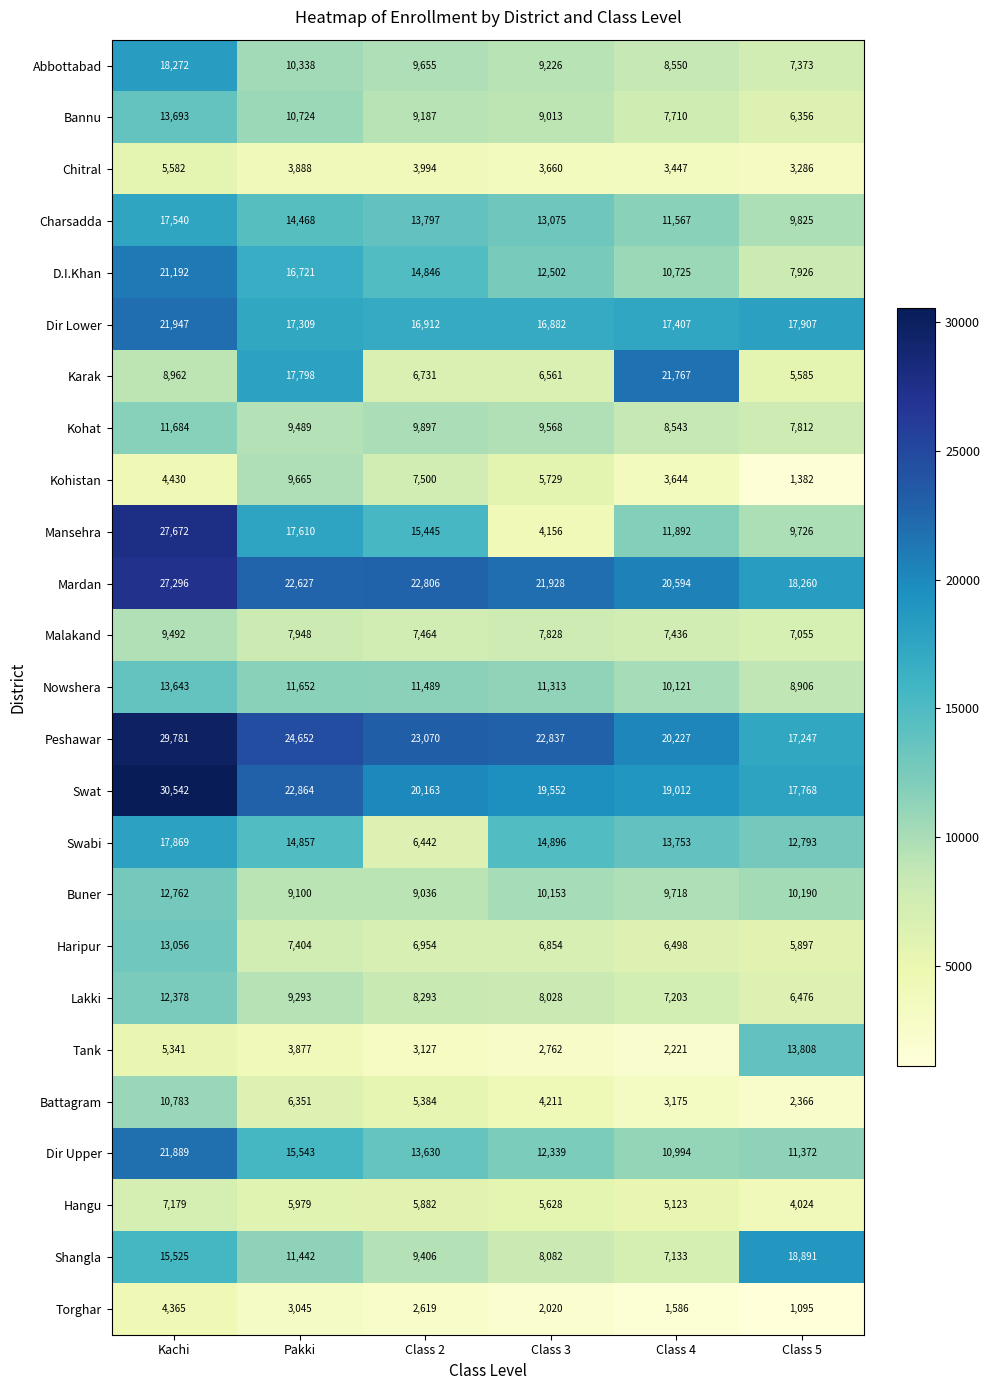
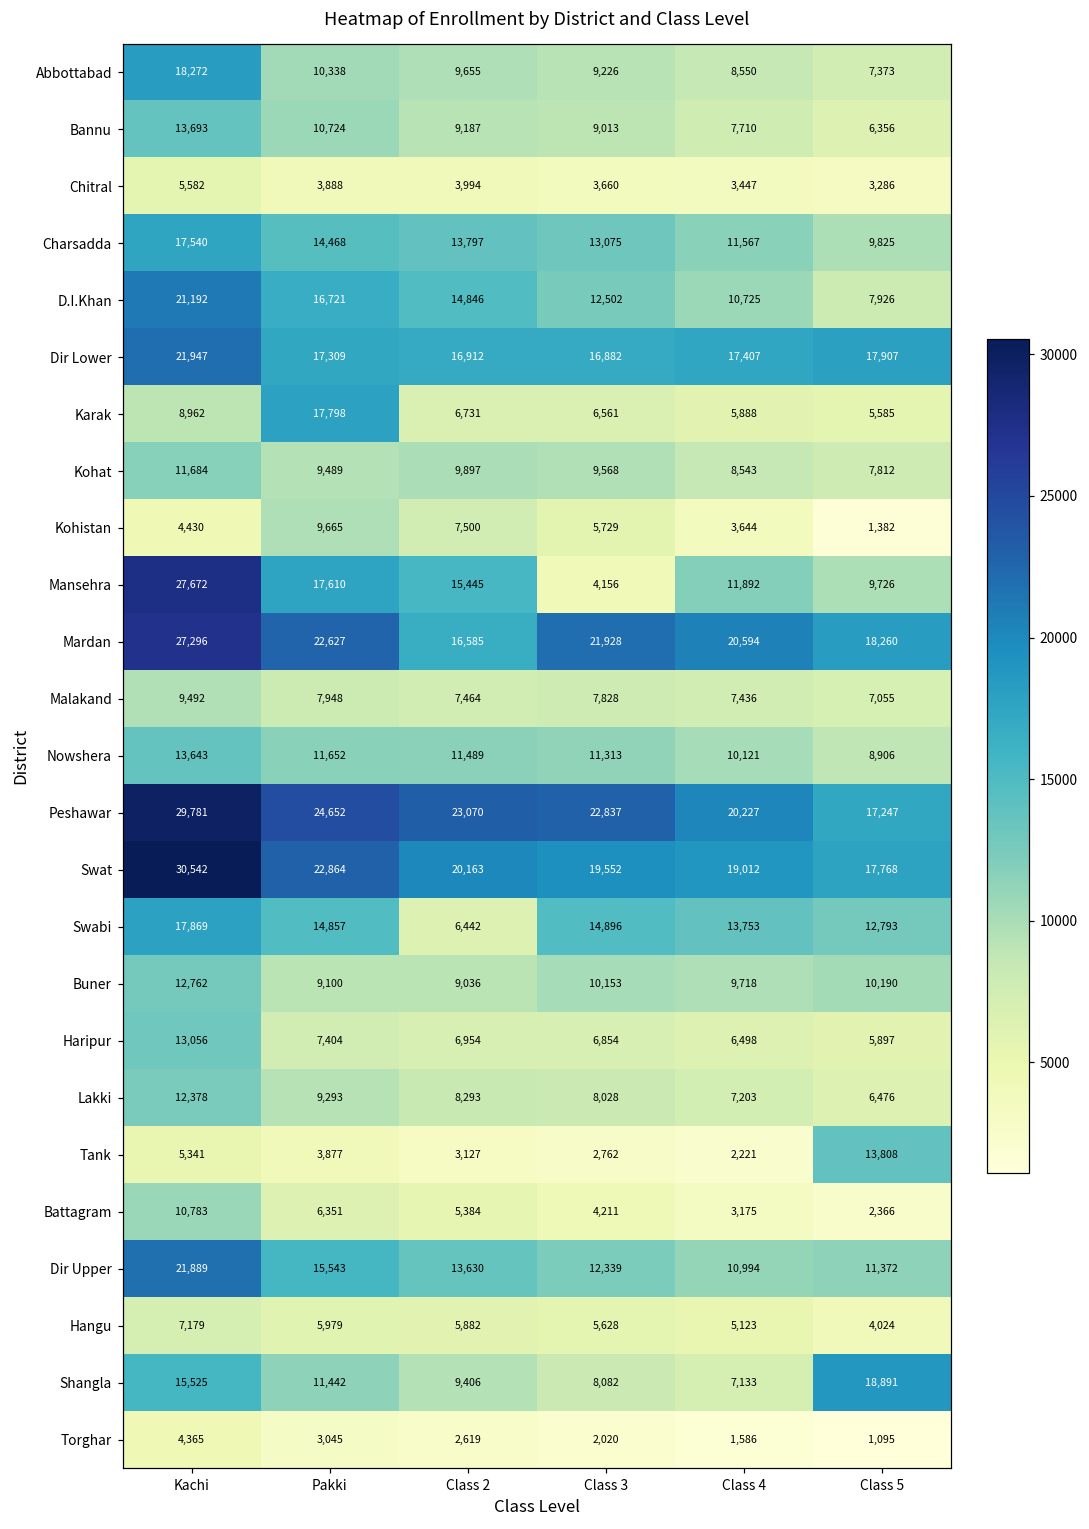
  {
    "Abbottabad": {
      "Kachi": "18,272",
      "Pakki": "10,338",
      "Class 2": "9,655",
      "Class 3": "9,226",
      "Class 4": "8,550",
      "Class 5": "7,373"
    },
    "Bannu": {
      "Kachi": "13,693",
      "Pakki": "10,724",
      "Class 2": "9,187",
      "Class 3": "9,013",
      "Class 4": "7,710",
      "Class 5": "6,356"
    },
    "Chitral": {
      "Kachi": "5,582",
      "Pakki": "3,888",
      "Class 2": "3,994",
      "Class 3": "3,660",
      "Class 4": "3,447",
      "Class 5": "3,286"
    },
    "Charsadda": {
      "Kachi": "17,540",
      "Pakki": "14,468",
      "Class 2": "13,797",
      "Class 3": "13,075",
      "Class 4": "11,567",
      "Class 5": "9,825"
    },
    "D.I.Khan": {
      "Kachi": "21,192",
      "Pakki": "16,721",
      "Class 2": "14,846",
      "Class 3": "12,502",
      "Class 4": "10,725",
      "Class 5": "7,926"
    },
    "Dir Lower": {
      "Kachi": "21,947",
      "Pakki": "17,309",
      "Class 2": "16,912",
      "Class 3": "16,882",
      "Class 4": "17,407",
      "Class 5": "17,907"
    },
    "Karak": {
      "Kachi": "8,962",
      "Pakki": "17,798",
      "Class 2": "6,731",
      "Class 3": "6,561",
-     "Class 4": "21,767",
+     "Class 4": "5,888",
      "Class 5": "5,585"
    },
    "Kohat": {
      "Kachi": "11,684",
      "Pakki": "9,489",
      "Class 2": "9,897",
      "Class 3": "9,568",
      "Class 4": "8,543",
      "Class 5": "7,812"
    },
    "Kohistan": {
      "Kachi": "4,430",
      "Pakki": "9,665",
      "Class 2": "7,500",
      "Class 3": "5,729",
      "Class 4": "3,644",
      "Class 5": "1,382"
    },
    "Mansehra": {
      "Kachi": "27,672",
      "Pakki": "17,610",
      "Class 2": "15,445",
      "Class 3": "4,156",
      "Class 4": "11,892",
      "Class 5": "9,726"
    },
    "Mardan": {
      "Kachi": "27,296",
      "Pakki": "22,627",
-     "Class 2": "22,806",
+     "Class 2": "16,585",
      "Class 3": "21,928",
      "Class 4": "20,594",
      "Class 5": "18,260"
    },
    "Malakand": {
      "Kachi": "9,492",
      "Pakki": "7,948",
      "Class 2": "7,464",
      "Class 3": "7,828",
      "Class 4": "7,436",
      "Class 5": "7,055"
    },
    "Nowshera": {
      "Kachi": "13,643",
      "Pakki": "11,652",
      "Class 2": "11,489",
      "Class 3": "11,313",
      "Class 4": "10,121",
      "Class 5": "8,906"
    },
    "Peshawar": {
      "Kachi": "29,781",
      "Pakki": "24,652",
      "Class 2": "23,070",
      "Class 3": "22,837",
      "Class 4": "20,227",
      "Class 5": "17,247"
    },
    "Swat": {
      "Kachi": "30,542",
      "Pakki": "22,864",
      "Class 2": "20,163",
      "Class 3": "19,552",
      "Class 4": "19,012",
      "Class 5": "17,768"
    },
    "Swabi": {
      "Kachi": "17,869",
      "Pakki": "14,857",
      "Class 2": "6,442",
      "Class 3": "14,896",
      "Class 4": "13,753",
      "Class 5": "12,793"
    },
    "Buner": {
      "Kachi": "12,762",
      "Pakki": "9,100",
      "Class 2": "9,036",
      "Class 3": "10,153",
      "Class 4": "9,718",
      "Class 5": "10,190"
    },
    "Haripur": {
      "Kachi": "13,056",
      "Pakki": "7,404",
      "Class 2": "6,954",
      "Class 3": "6,854",
      "Class 4": "6,498",
      "Class 5": "5,897"
    },
    "Lakki": {
      "Kachi": "12,378",
      "Pakki": "9,293",
      "Class 2": "8,293",
      "Class 3": "8,028",
      "Class 4": "7,203",
      "Class 5": "6,476"
    },
    "Tank": {
      "Kachi": "5,341",
      "Pakki": "3,877",
      "Class 2": "3,127",
      "Class 3": "2,762",
      "Class 4": "2,221",
      "Class 5": "13,808"
    },
    "Battagram": {
      "Kachi": "10,783",
      "Pakki": "6,351",
      "Class 2": "5,384",
      "Class 3": "4,211",
      "Class 4": "3,175",
      "Class 5": "2,366"
    },
    "Dir Upper": {
      "Kachi": "21,889",
      "Pakki": "15,543",
      "Class 2": "13,630",
      "Class 3": "12,339",
      "Class 4": "10,994",
      "Class 5": "11,372"
    },
    "Hangu": {
      "Kachi": "7,179",
      "Pakki": "5,979",
      "Class 2": "5,882",
      "Class 3": "5,628",
      "Class 4": "5,123",
      "Class 5": "4,024"
    },
    "Shangla": {
      "Kachi": "15,525",
      "Pakki": "11,442",
      "Class 2": "9,406",
      "Class 3": "8,082",
      "Class 4": "7,133",
      "Class 5": "18,891"
    },
    "Torghar": {
      "Kachi": "4,365",
      "Pakki": "3,045",
      "Class 2": "2,619",
      "Class 3": "2,020",
      "Class 4": "1,586",
      "Class 5": "1,095"
    }
  }
